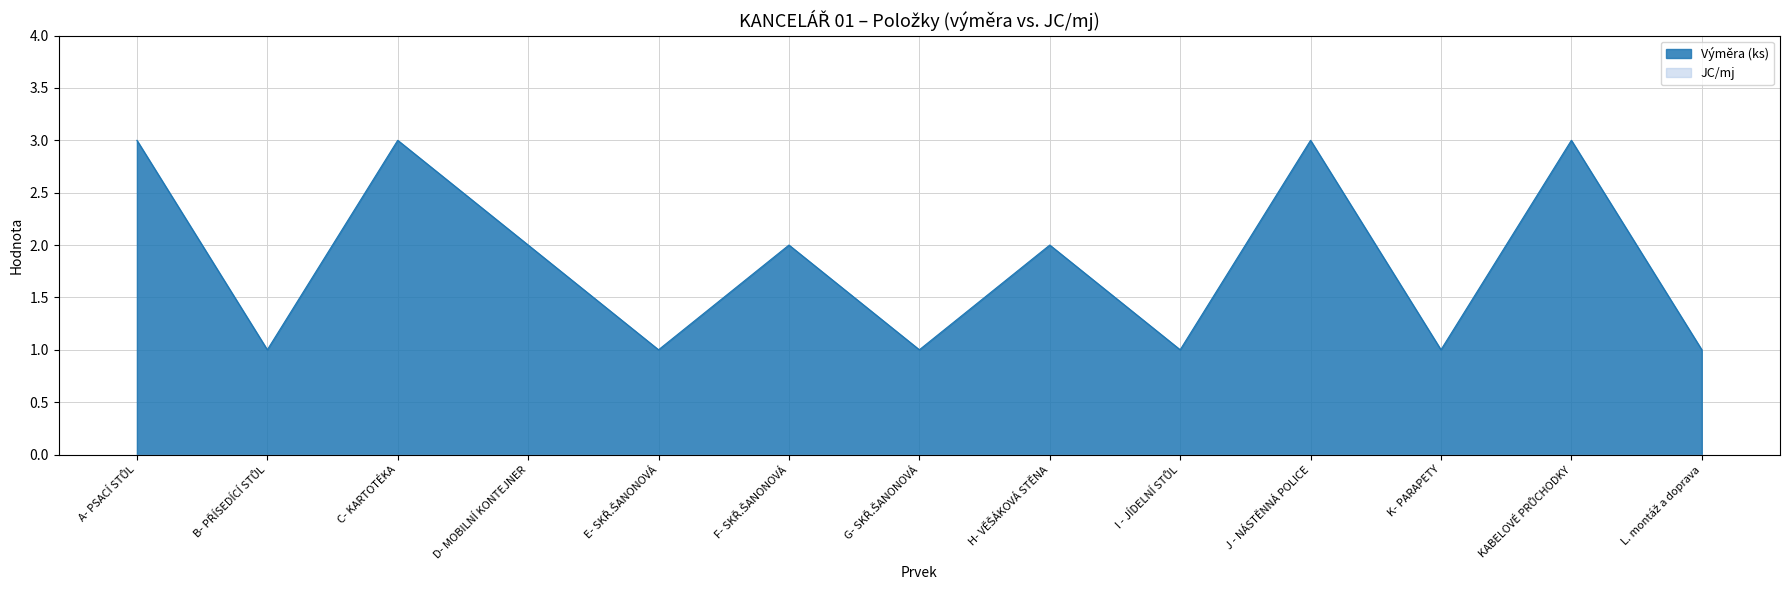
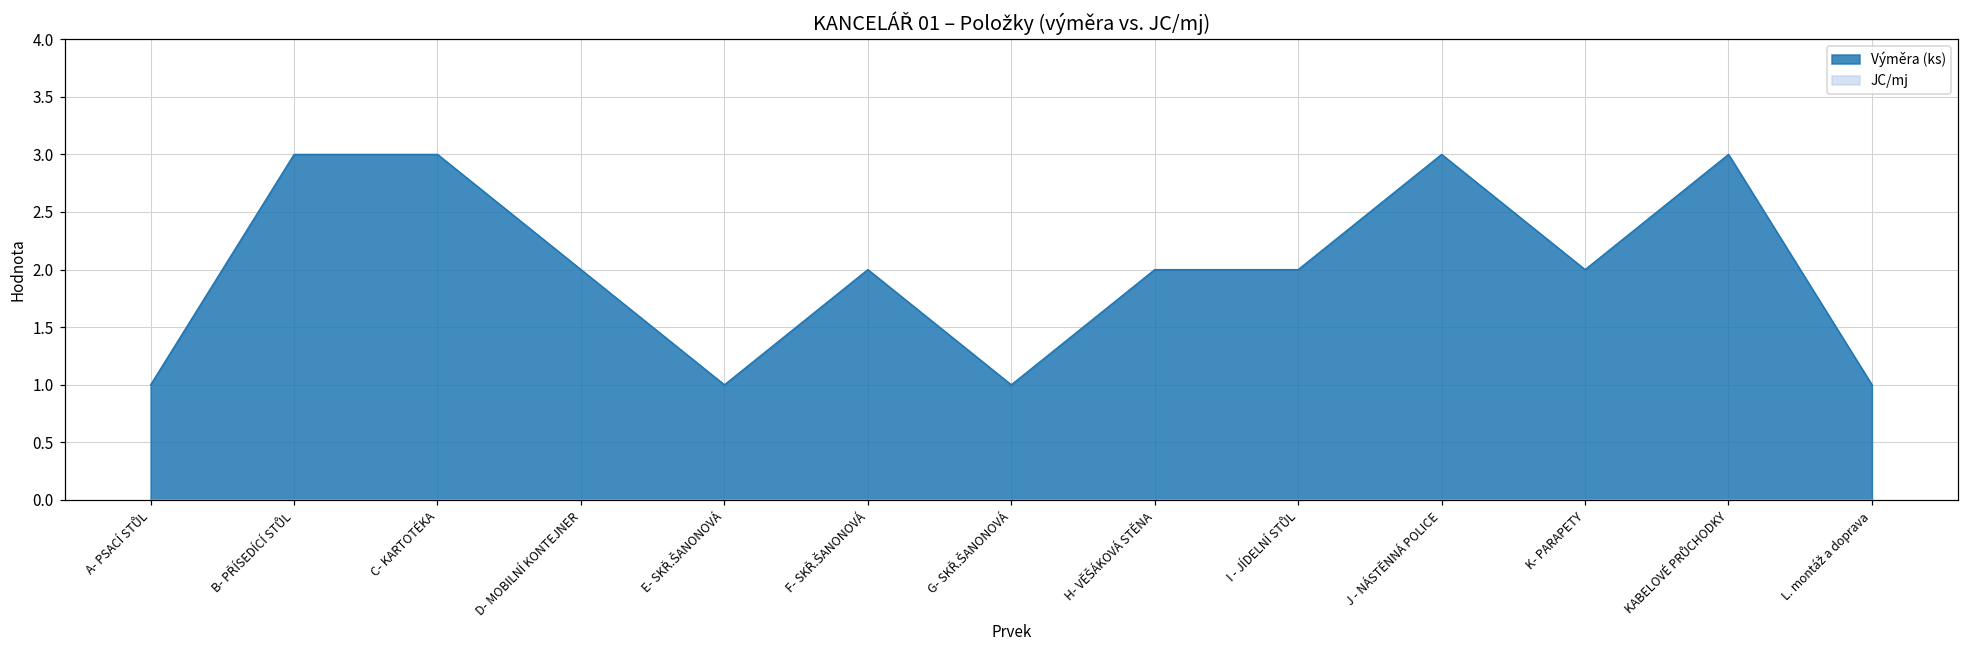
  {
    "Výměra (ks)": {
-     "A- PSACÍ STŮL": 3,
-     "B- PŘÍSEDÍCÍ STŮL": 1,
+     "A- PSACÍ STŮL": 1,
+     "B- PŘÍSEDÍCÍ STŮL": 3,
      "C- KARTOTÉKA": 3,
      "D- MOBILNÍ KONTEJNER": 2,
      "E- SKŘ.ŠANONOVÁ": 1,
      "F- SKŘ.ŠANONOVÁ": 2,
      "G- SKŘ.ŠANONOVÁ": 1,
      "H- VĚŠÁKOVÁ STĚNA": 2,
-     "I - JÍDELNÍ STŮL": 1,
+     "I - JÍDELNÍ STŮL": 2,
      "J - NÁSTĚNNÁ POLICE": 3,
-     "K- PARAPETY": 1,
+     "K- PARAPETY": 2,
      "KABELOVÉ PRŮCHODKY": 3,
      "L. montáž a doprava": 1
    },
    "JC/mj": {
      "A- PSACÍ STŮL": 0,
      "B- PŘÍSEDÍCÍ STŮL": 0,
      "C- KARTOTÉKA": 0,
      "D- MOBILNÍ KONTEJNER": 0,
      "E- SKŘ.ŠANONOVÁ": 0,
      "F- SKŘ.ŠANONOVÁ": 0,
      "G- SKŘ.ŠANONOVÁ": 0,
      "H- VĚŠÁKOVÁ STĚNA": 0,
      "I - JÍDELNÍ STŮL": 0,
      "J - NÁSTĚNNÁ POLICE": 0,
      "K- PARAPETY": 0,
      "KABELOVÉ PRŮCHODKY": 0,
      "L. montáž a doprava": 0
    }
  }
